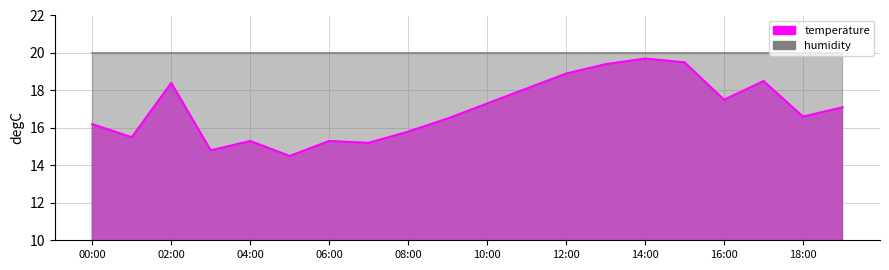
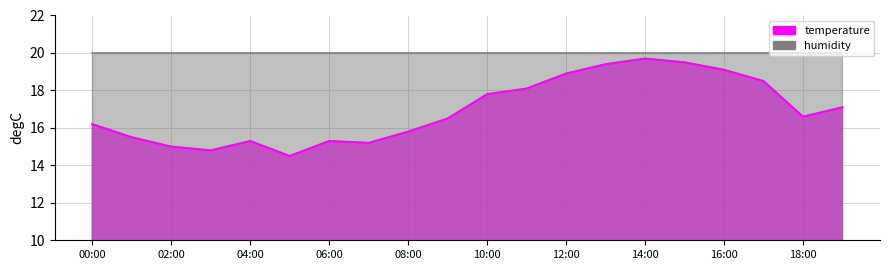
  {
    "temperature": {
      "00:00": 16.2,
-     "02:00": 18.4,
+     "02:00": 15.0,
      "04:00": 15.3,
      "06:00": 15.3,
      "08:00": 15.8,
-     "10:00": 17.3,
+     "10:00": 17.8,
      "12:00": 18.9,
      "14:00": 19.7,
-     "16:00": 17.5,
+     "16:00": 19.1,
      "18:00": 16.6
    },
    "humidity": {
      "00:00": 20.0,
      "02:00": 20.0,
      "04:00": 20.0,
      "06:00": 20.0,
      "08:00": 20.0,
      "10:00": 20.0,
      "12:00": 20.0,
      "14:00": 20.0,
      "16:00": 20.0
    }
  }
